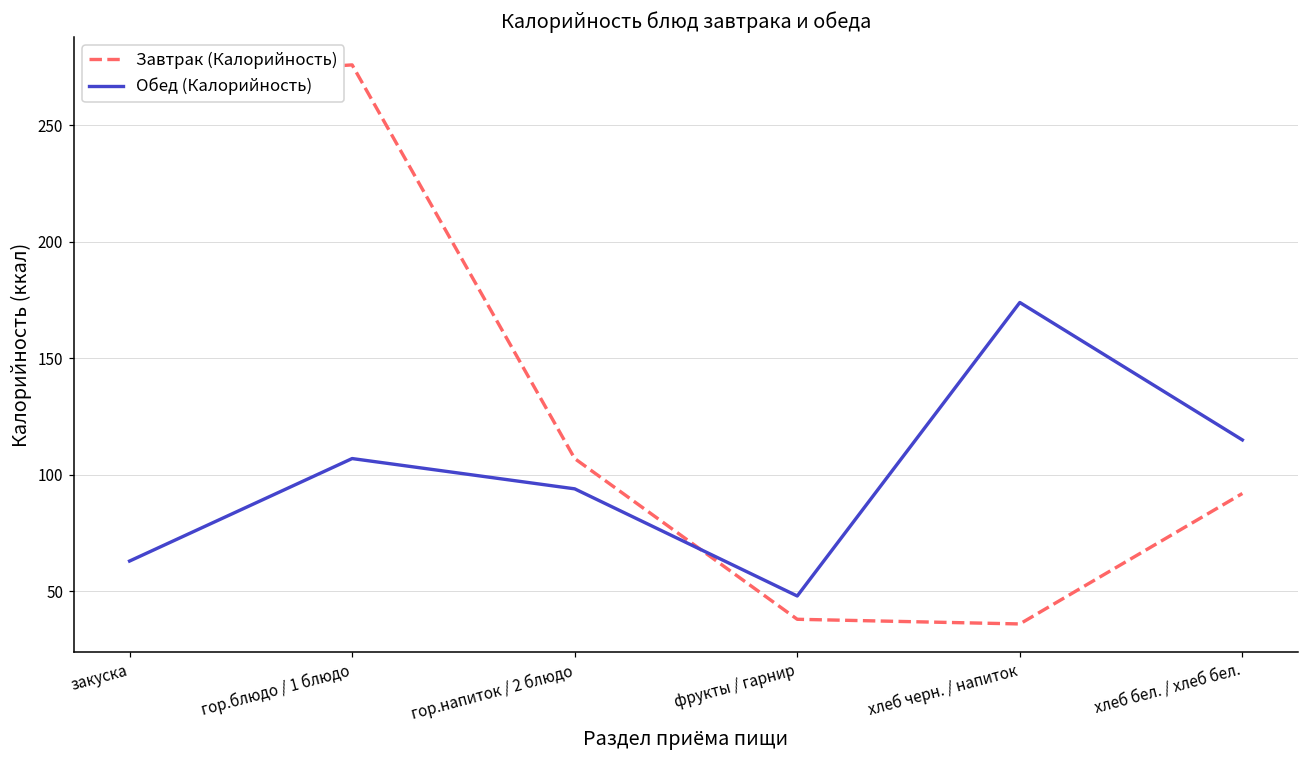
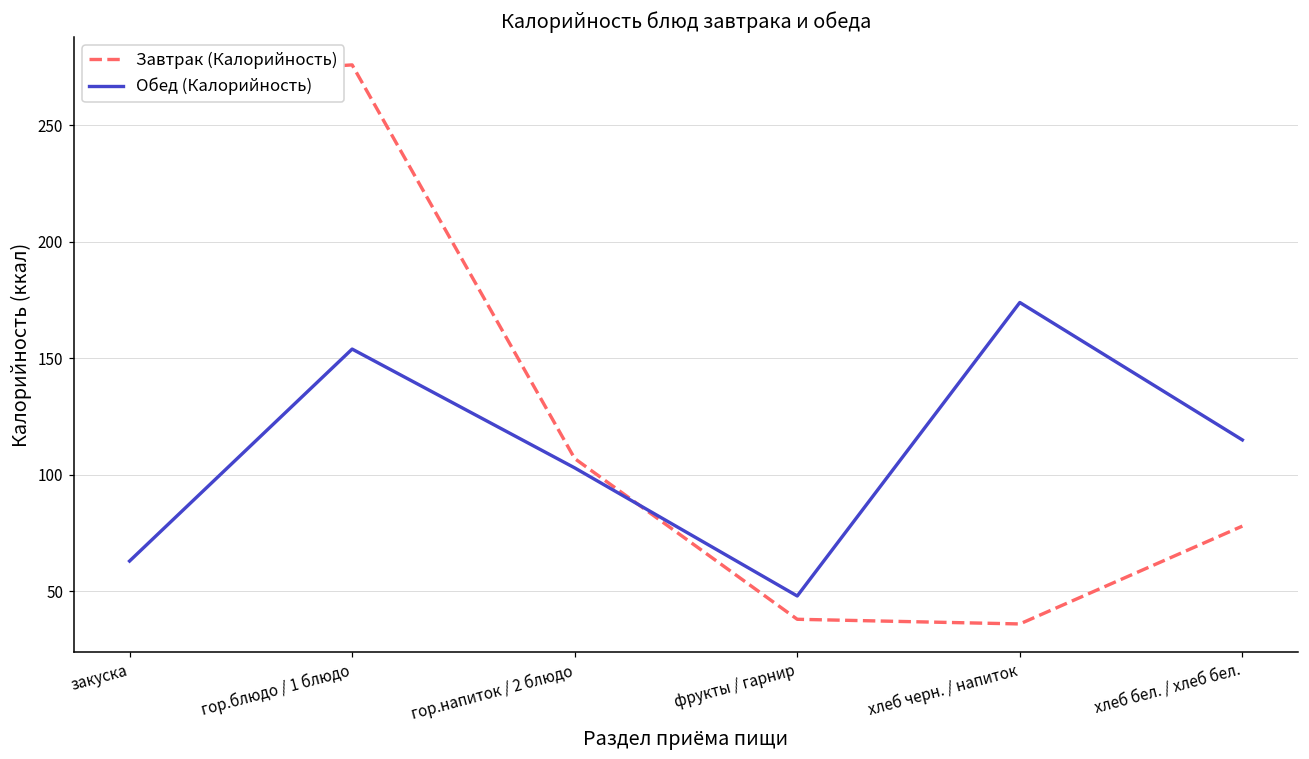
  {
    "Завтрак (Калорийность)": {
      "гор.блюдо / 1 блюдо": 276,
      "гор.напиток / 2 блюдо": 107,
      "фрукты / гарнир": 38,
      "хлеб черн. / напиток": 36,
-     "хлеб бел. / хлеб бел.": 92
+     "хлеб бел. / хлеб бел.": 78
    },
    "Обед (Калорийность)": {
      "закуска": 63,
-     "гор.блюдо / 1 блюдо": 107,
-     "гор.напиток / 2 блюдо": 94,
+     "гор.блюдо / 1 блюдо": 154,
+     "гор.напиток / 2 блюдо": 103,
      "фрукты / гарнир": 48,
      "хлеб черн. / напиток": 174,
      "хлеб бел. / хлеб бел.": 115
    }
  }
